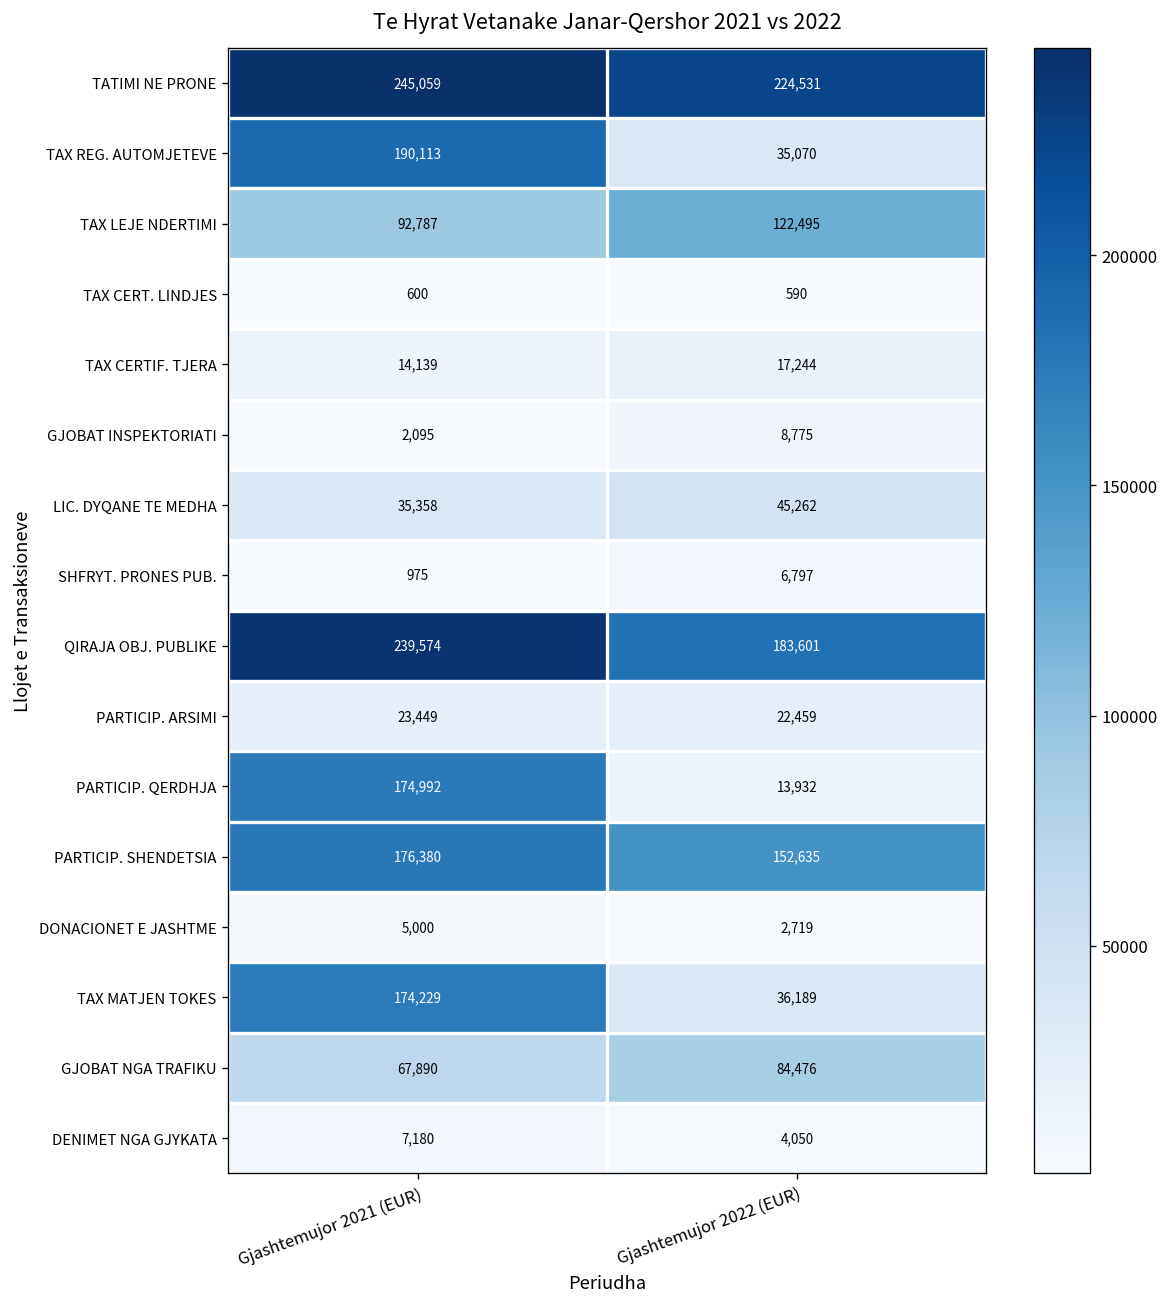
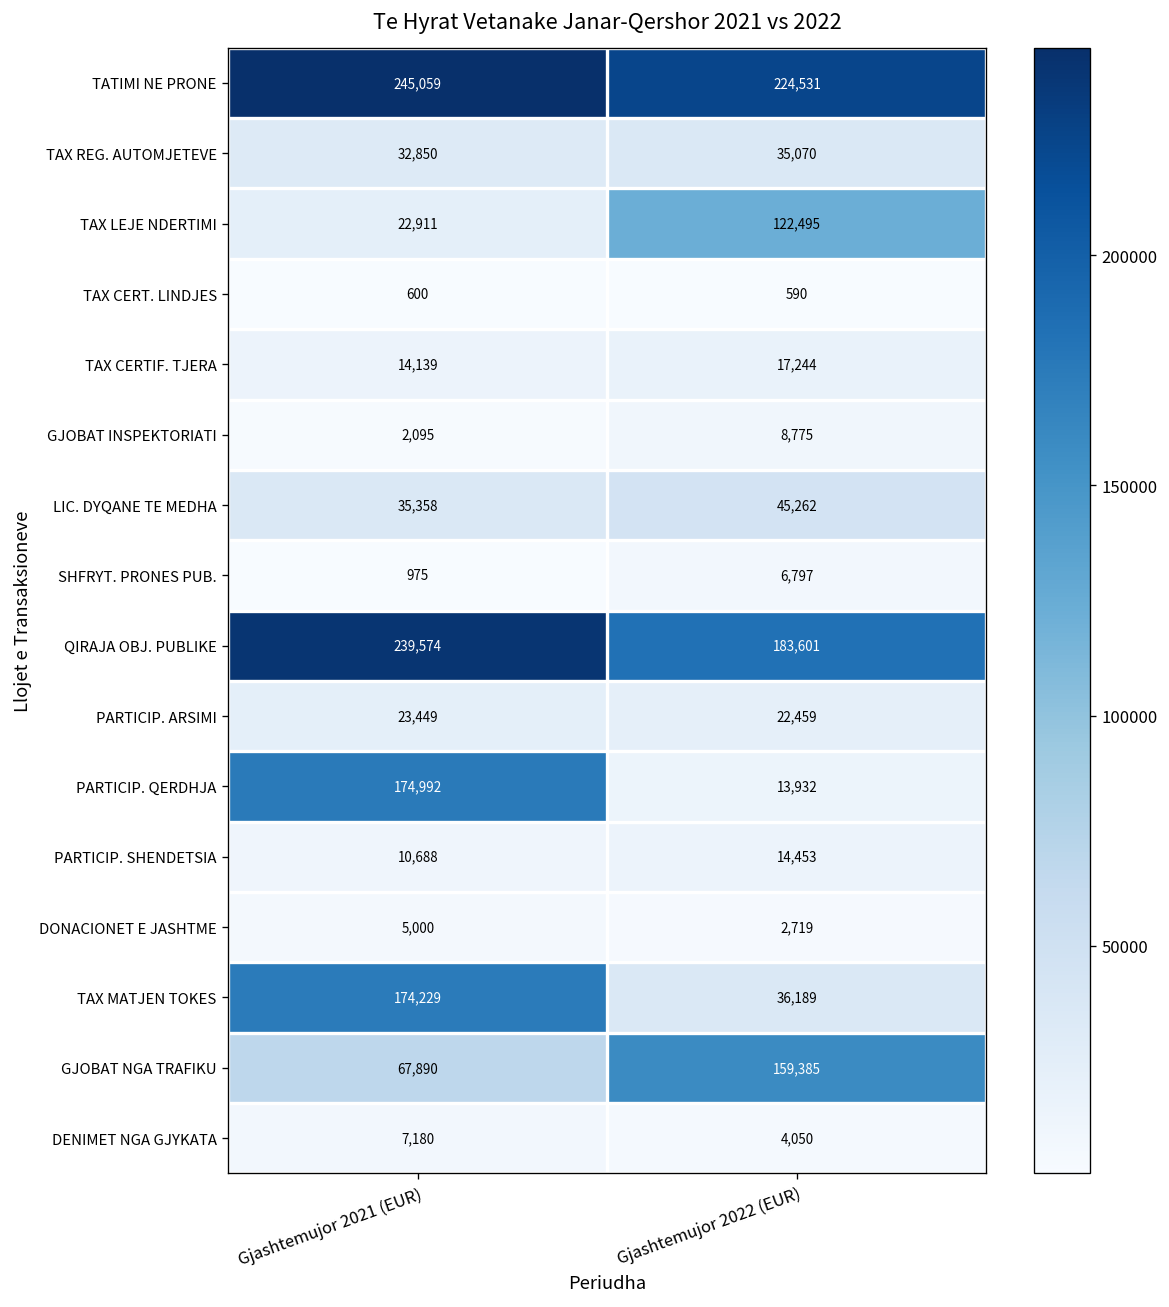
  {
    "TATIMI NE PRONE": {
      "Gjashtemujor 2021 (EUR)": "245,059",
      "Gjashtemujor 2022 (EUR)": "224,531"
    },
    "TAX REG. AUTOMJETEVE": {
-     "Gjashtemujor 2021 (EUR)": "190,113",
+     "Gjashtemujor 2021 (EUR)": "32,850",
      "Gjashtemujor 2022 (EUR)": "35,070"
    },
    "TAX LEJE NDERTIMI": {
-     "Gjashtemujor 2021 (EUR)": "92,787",
+     "Gjashtemujor 2021 (EUR)": "22,911",
      "Gjashtemujor 2022 (EUR)": "122,495"
    },
    "TAX CERT. LINDJES": {
      "Gjashtemujor 2021 (EUR)": "600",
      "Gjashtemujor 2022 (EUR)": "590"
    },
    "TAX CERTIF. TJERA": {
      "Gjashtemujor 2021 (EUR)": "14,139",
      "Gjashtemujor 2022 (EUR)": "17,244"
    },
    "GJOBAT INSPEKTORIATI": {
      "Gjashtemujor 2021 (EUR)": "2,095",
      "Gjashtemujor 2022 (EUR)": "8,775"
    },
    "LIC. DYQANE TE MEDHA": {
      "Gjashtemujor 2021 (EUR)": "35,358",
      "Gjashtemujor 2022 (EUR)": "45,262"
    },
    "SHFRYT. PRONES PUB.": {
      "Gjashtemujor 2021 (EUR)": "975",
      "Gjashtemujor 2022 (EUR)": "6,797"
    },
    "QIRAJA OBJ. PUBLIKE": {
      "Gjashtemujor 2021 (EUR)": "239,574",
      "Gjashtemujor 2022 (EUR)": "183,601"
    },
    "PARTICIP. ARSIMI": {
      "Gjashtemujor 2021 (EUR)": "23,449",
      "Gjashtemujor 2022 (EUR)": "22,459"
    },
    "PARTICIP. QERDHJA": {
      "Gjashtemujor 2021 (EUR)": "174,992",
      "Gjashtemujor 2022 (EUR)": "13,932"
    },
    "PARTICIP. SHENDETSIA": {
-     "Gjashtemujor 2021 (EUR)": "176,380",
-     "Gjashtemujor 2022 (EUR)": "152,635"
+     "Gjashtemujor 2021 (EUR)": "10,688",
+     "Gjashtemujor 2022 (EUR)": "14,453"
    },
    "DONACIONET E JASHTME": {
      "Gjashtemujor 2021 (EUR)": "5,000",
      "Gjashtemujor 2022 (EUR)": "2,719"
    },
    "TAX MATJEN TOKES": {
      "Gjashtemujor 2021 (EUR)": "174,229",
      "Gjashtemujor 2022 (EUR)": "36,189"
    },
    "GJOBAT NGA TRAFIKU": {
      "Gjashtemujor 2021 (EUR)": "67,890",
-     "Gjashtemujor 2022 (EUR)": "84,476"
+     "Gjashtemujor 2022 (EUR)": "159,385"
    },
    "DENIMET NGA GJYKATA": {
      "Gjashtemujor 2021 (EUR)": "7,180",
      "Gjashtemujor 2022 (EUR)": "4,050"
    }
  }
